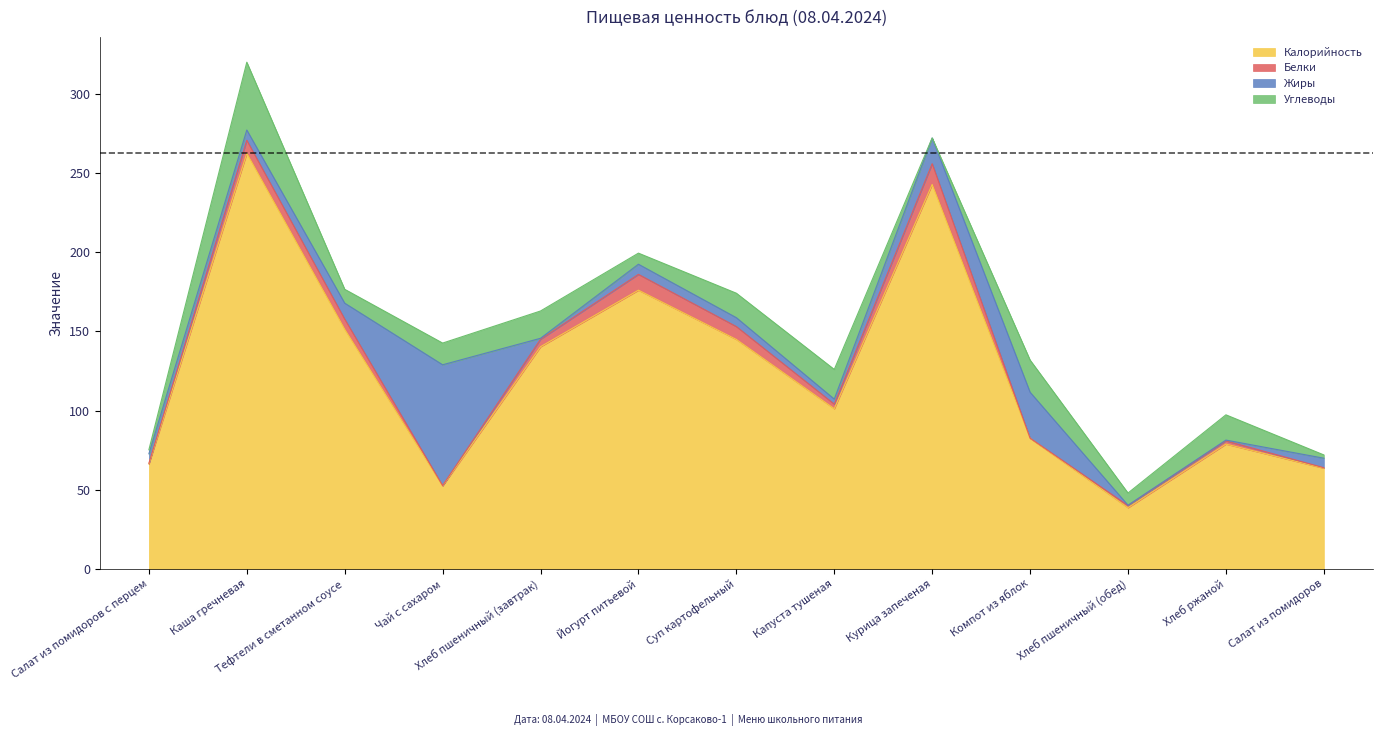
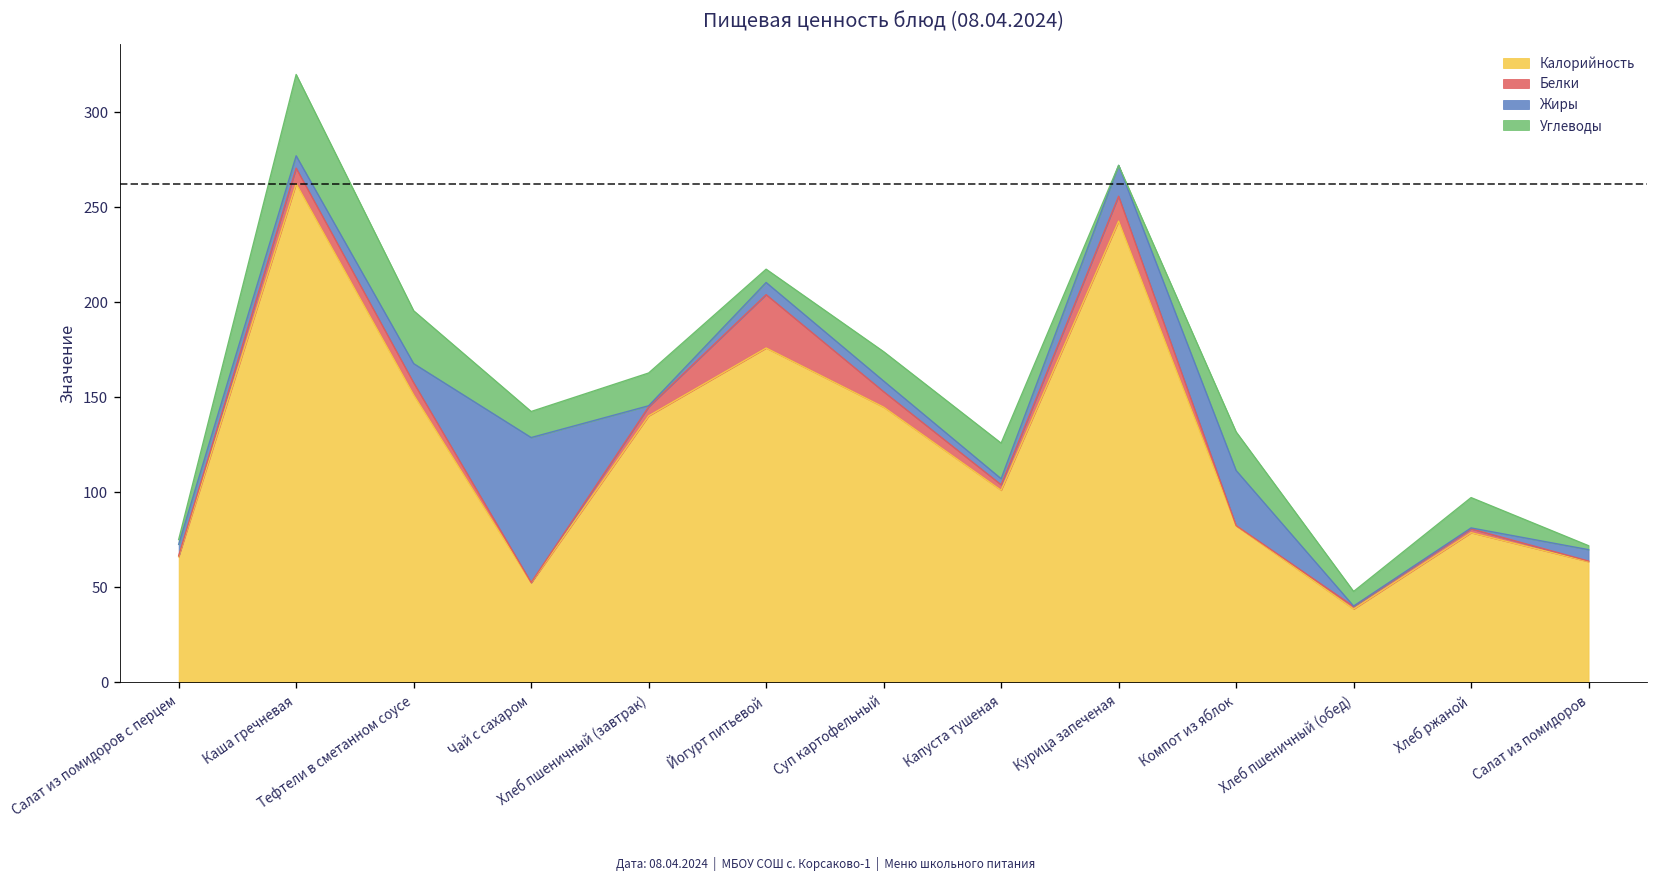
  {
    "Калорийность": {
      "Каша гречневая": 262,
      "Тефтели в сметанном соусе": 151,
      "Хлеб пшеничный (завтрак)": 140,
      "Йогурт питьевой": 176,
      "Суп картофельный": 145,
      "Капуста тушеная": 101,
      "Курица запеченая": 243,
      "Хлеб ржаной": 79
    },
    "Белки": {
      "Каша гречневая": 8,
      "Тефтели в сметанном соусе": 6,
-     "Йогурт питьевой": 10,
+     "Йогурт питьевой": 28,
      "Суп картофельный": 8,
      "Капуста тушеная": 3,
      "Курица запеченая": 13
    },
    "Жиры": {
      "Салат из помидоров с перцем": 6,
      "Каша гречневая": 6,
      "Тефтели в сметанном соусе": 10,
      "Чай с сахаром": 76,
      "Йогурт питьевой": 6,
      "Суп картофельный": 6,
      "Капуста тушеная": 3,
      "Компот из яблок": 29,
      "Салат из помидоров": 6
    },
    "Углеводы": {
      "Салат из помидоров с перцем": 3,
      "Каша гречневая": 43,
-     "Тефтели в сметанном соусе": 9,
+     "Тефтели в сметанном соусе": 28,
      "Чай с сахаром": 14,
      "Хлеб пшеничный (завтрак)": 17,
      "Йогурт питьевой": 7,
      "Суп картофельный": 15,
      "Капуста тушеная": 19,
      "Компот из яблок": 20,
      "Хлеб пшеничный (обед)": 8,
      "Хлеб ржаной": 16,
      "Салат из помидоров": 2
    }
  }
